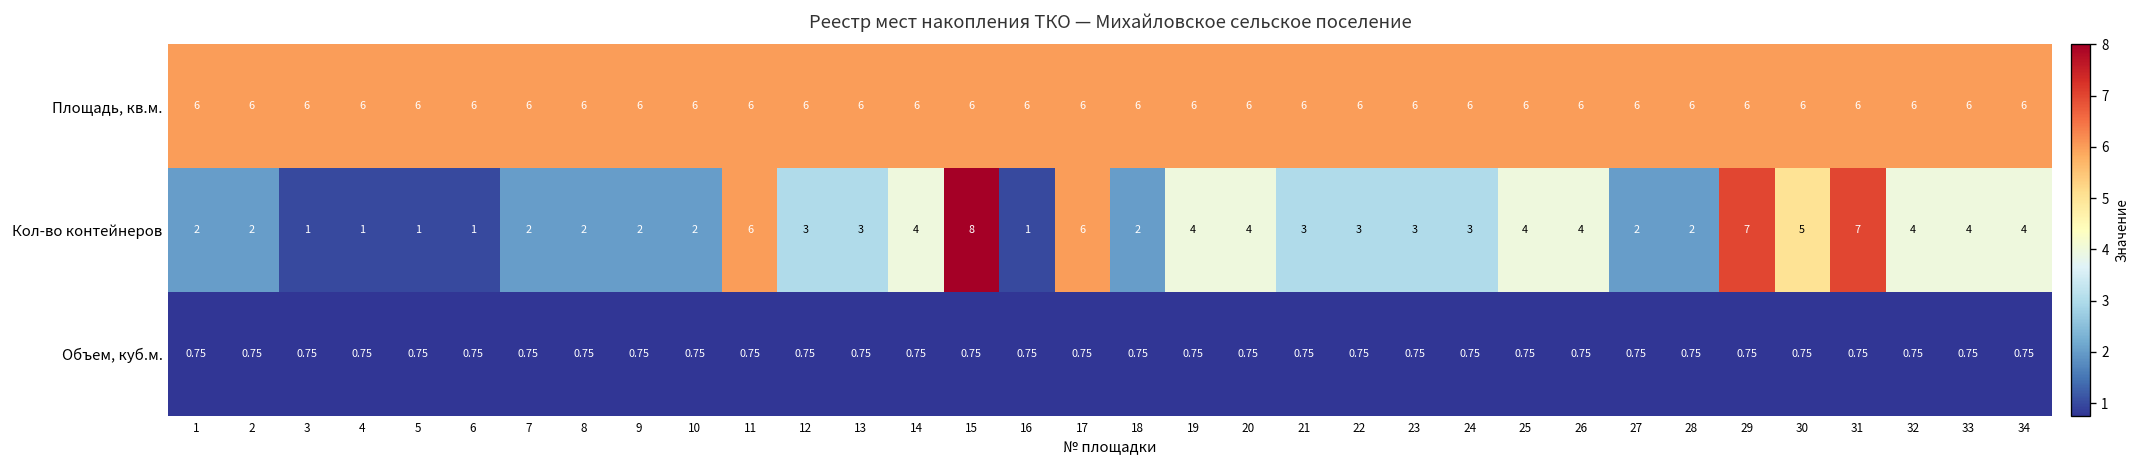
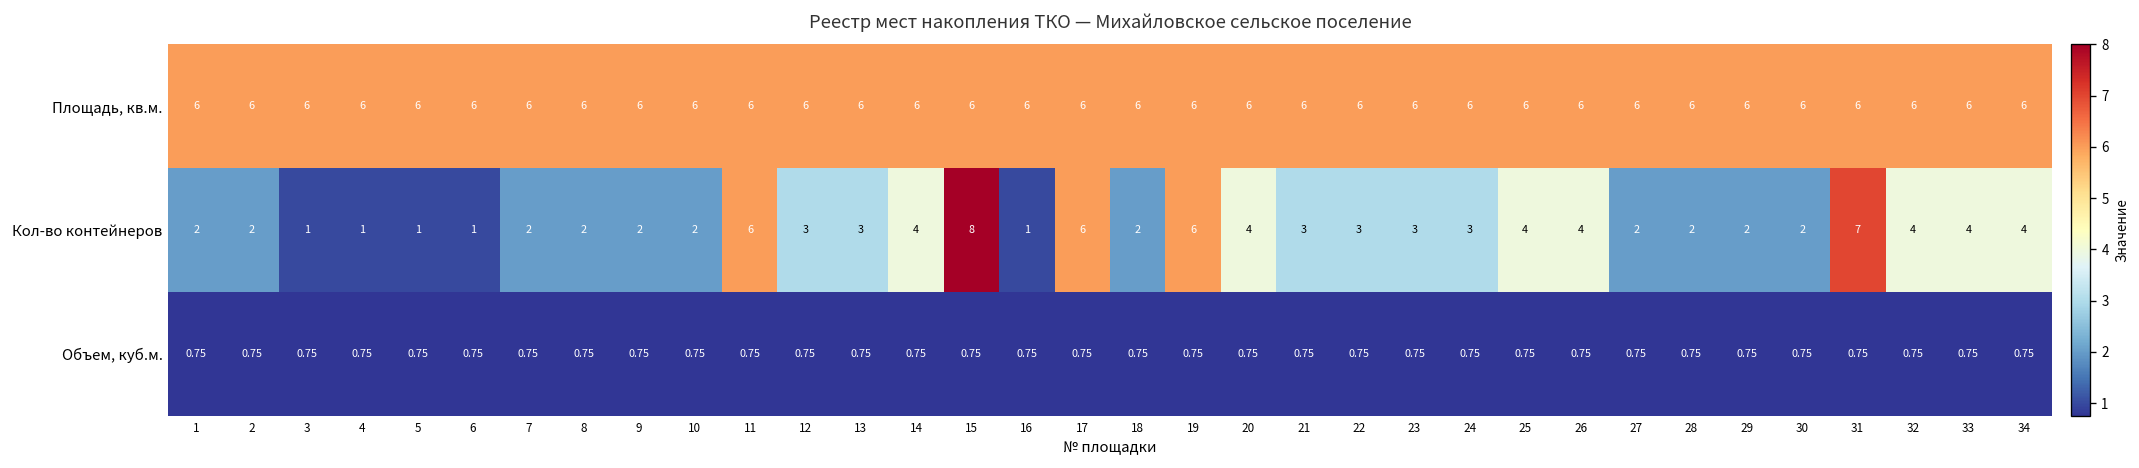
  {
    "Площадь, кв.м.": {
      "1": 6,
      "2": 6,
      "3": 6,
      "4": 6,
      "5": 6,
      "6": 6,
      "7": 6,
      "8": 6,
      "9": 6,
      "10": 6,
      "11": 6,
      "12": 6,
      "13": 6,
      "14": 6,
      "15": 6,
      "16": 6,
      "17": 6,
      "18": 6,
      "19": 6,
      "20": 6,
      "21": 6,
      "22": 6,
      "23": 6,
      "24": 6,
      "25": 6,
      "26": 6,
      "27": 6,
      "28": 6,
      "29": 6,
      "30": 6,
      "31": 6,
      "32": 6,
      "33": 6,
      "34": 6
    },
    "Кол-во контейнеров": {
      "1": 2,
      "2": 2,
      "3": 1,
      "4": 1,
      "5": 1,
      "6": 1,
      "7": 2,
      "8": 2,
      "9": 2,
      "10": 2,
      "11": 6,
      "12": 3,
      "13": 3,
      "14": 4,
      "15": 8,
      "16": 1,
      "17": 6,
      "18": 2,
-     "19": 4,
+     "19": 6,
      "20": 4,
      "21": 3,
      "22": 3,
      "23": 3,
      "24": 3,
      "25": 4,
      "26": 4,
      "27": 2,
      "28": 2,
-     "29": 7,
-     "30": 5,
+     "29": 2,
+     "30": 2,
      "31": 7,
      "32": 4,
      "33": 4,
      "34": 4
    },
    "Объем, куб.м.": {
      "1": 0.75,
      "2": 0.75,
      "3": 0.75,
      "4": 0.75,
      "5": 0.75,
      "6": 0.75,
      "7": 0.75,
      "8": 0.75,
      "9": 0.75,
      "10": 0.75,
      "11": 0.75,
      "12": 0.75,
      "13": 0.75,
      "14": 0.75,
      "15": 0.75,
      "16": 0.75,
      "17": 0.75,
      "18": 0.75,
      "19": 0.75,
      "20": 0.75,
      "21": 0.75,
      "22": 0.75,
      "23": 0.75,
      "24": 0.75,
      "25": 0.75,
      "26": 0.75,
      "27": 0.75,
      "28": 0.75,
      "29": 0.75,
      "30": 0.75,
      "31": 0.75,
      "32": 0.75,
      "33": 0.75,
      "34": 0.75
    }
  }
